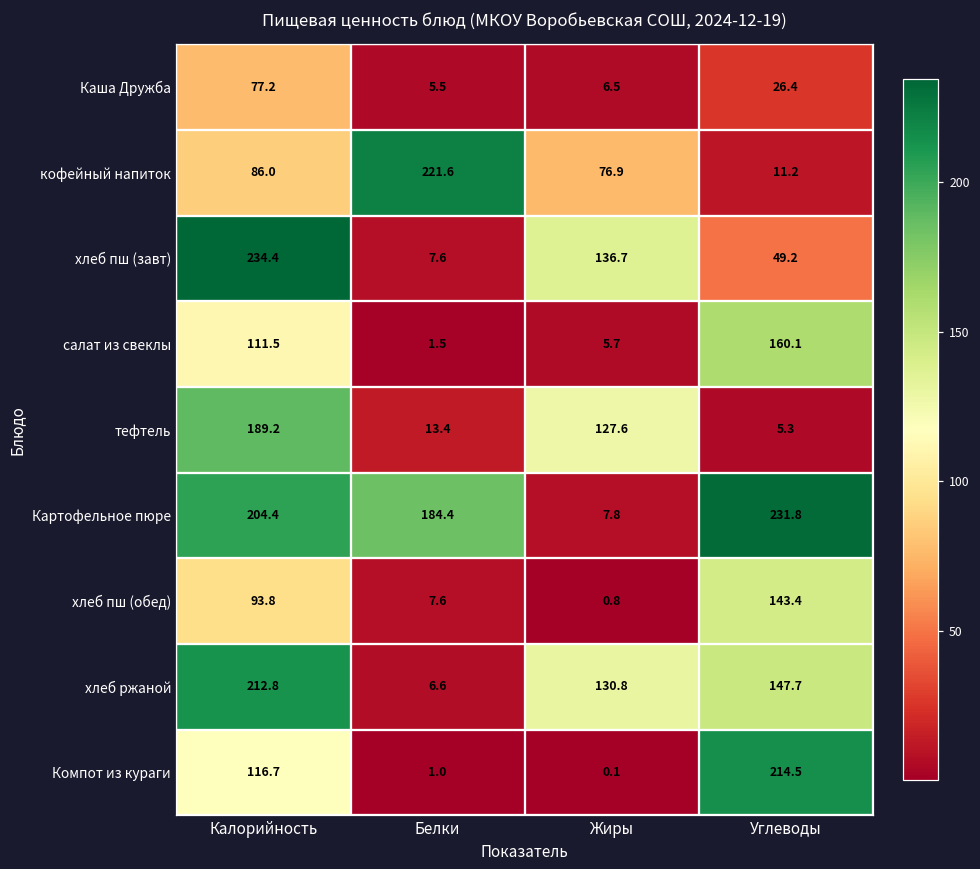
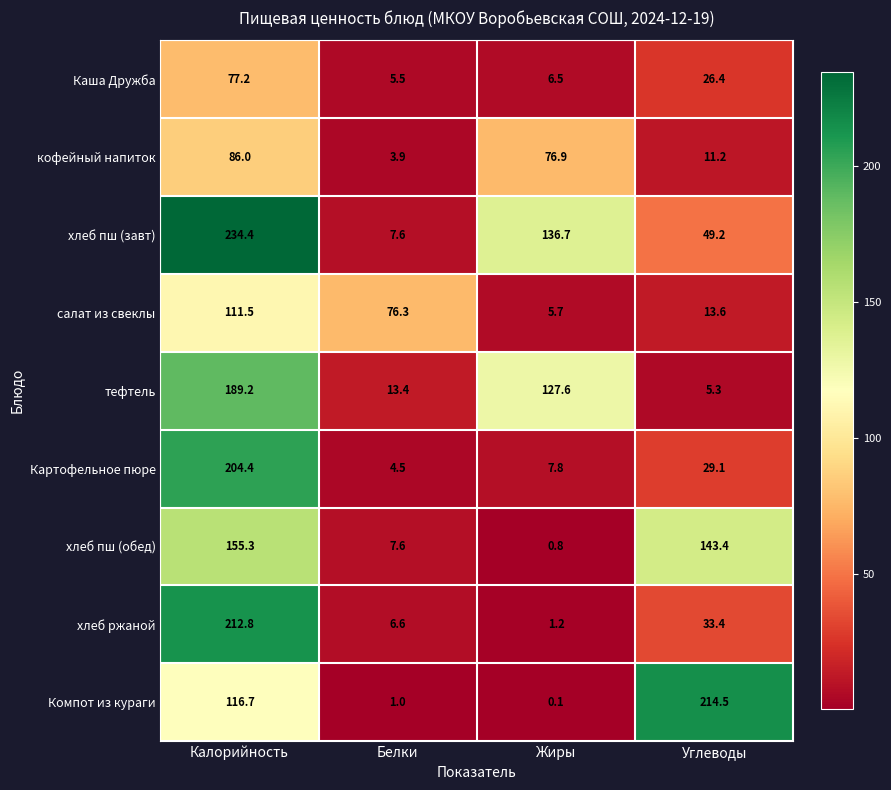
  {
    "Каша Дружба": {
      "Калорийность": 77.2,
      "Белки": 5.5,
      "Жиры": 6.5,
      "Углеводы": 26.4
    },
    "кофейный напиток": {
      "Калорийность": 86.0,
-     "Белки": 221.6,
+     "Белки": 3.9,
      "Жиры": 76.9,
      "Углеводы": 11.2
    },
    "хлеб пш (завт)": {
      "Калорийность": 234.4,
      "Белки": 7.6,
      "Жиры": 136.7,
      "Углеводы": 49.2
    },
    "салат из свеклы": {
      "Калорийность": 111.5,
-     "Белки": 1.5,
+     "Белки": 76.3,
      "Жиры": 5.7,
-     "Углеводы": 160.1
+     "Углеводы": 13.6
    },
    "тефтель": {
      "Калорийность": 189.2,
      "Белки": 13.4,
      "Жиры": 127.6,
      "Углеводы": 5.3
    },
    "Картофельное пюре": {
      "Калорийность": 204.4,
-     "Белки": 184.4,
+     "Белки": 4.5,
      "Жиры": 7.8,
-     "Углеводы": 231.8
+     "Углеводы": 29.1
    },
    "хлеб пш (обед)": {
-     "Калорийность": 93.8,
+     "Калорийность": 155.3,
      "Белки": 7.6,
      "Жиры": 0.8,
      "Углеводы": 143.4
    },
    "хлеб ржаной": {
      "Калорийность": 212.8,
      "Белки": 6.6,
-     "Жиры": 130.8,
-     "Углеводы": 147.7
+     "Жиры": 1.2,
+     "Углеводы": 33.4
    },
    "Компот из кураги": {
      "Калорийность": 116.7,
      "Белки": 1.0,
      "Жиры": 0.1,
      "Углеводы": 214.5
    }
  }
